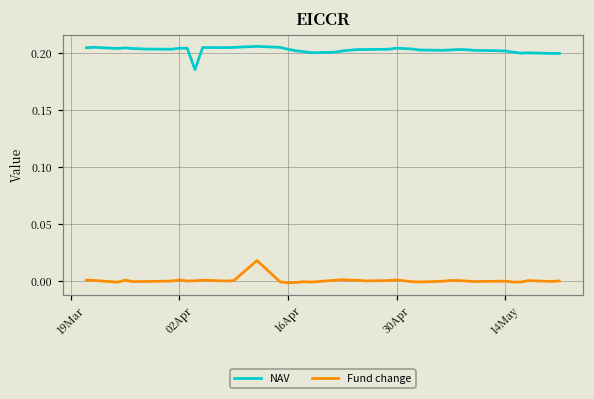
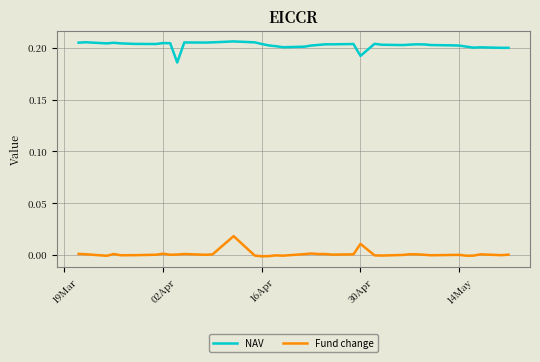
  {
    "NAV": {
      "02Apr": 0.205,
      "16Apr": 0.204,
-     "30Apr": 0.205,
+     "30Apr": 0.192,
      "14May": 0.202
    },
    "Fund change": {
      "02Apr": 0.001,
      "16Apr": -0.002,
-     "30Apr": 0.001,
+     "30Apr": 0.010,
      "14May": 0.000
    }
  }
